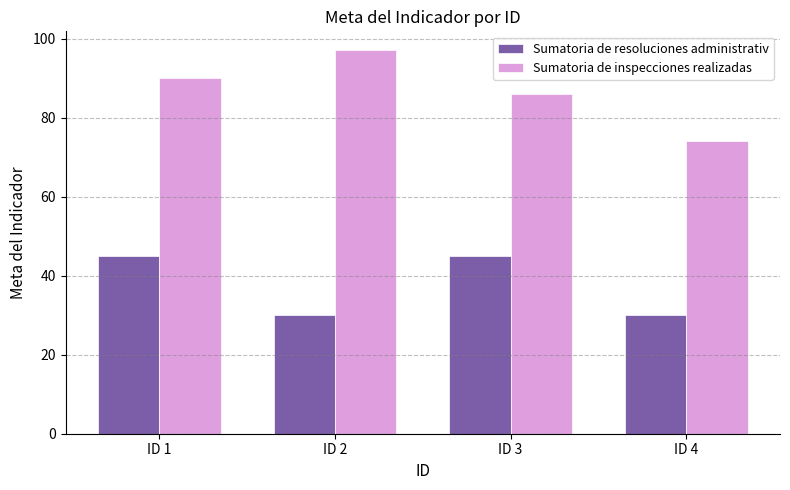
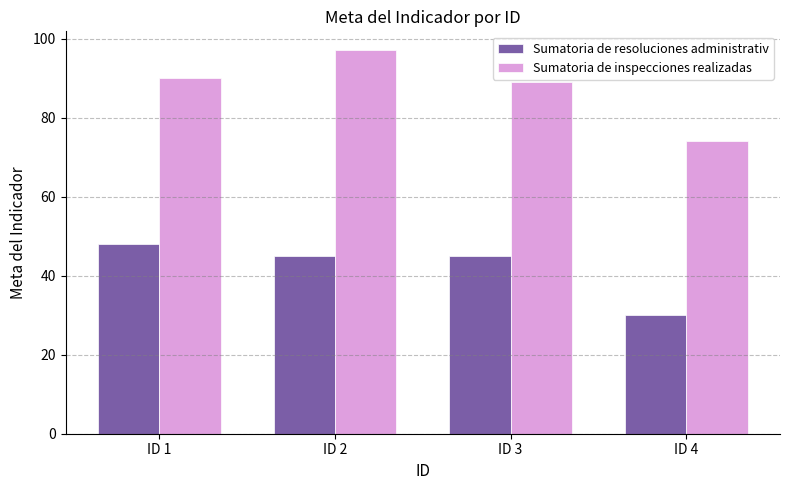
  {
    "Sumatoria de resoluciones administrativ": {
-     "ID 1": 45,
-     "ID 2": 30,
+     "ID 1": 48,
+     "ID 2": 45,
      "ID 3": 45,
      "ID 4": 30
    },
    "Sumatoria de inspecciones realizadas": {
      "ID 1": 90,
      "ID 2": 97,
-     "ID 3": 86,
+     "ID 3": 89,
      "ID 4": 74
    }
  }
